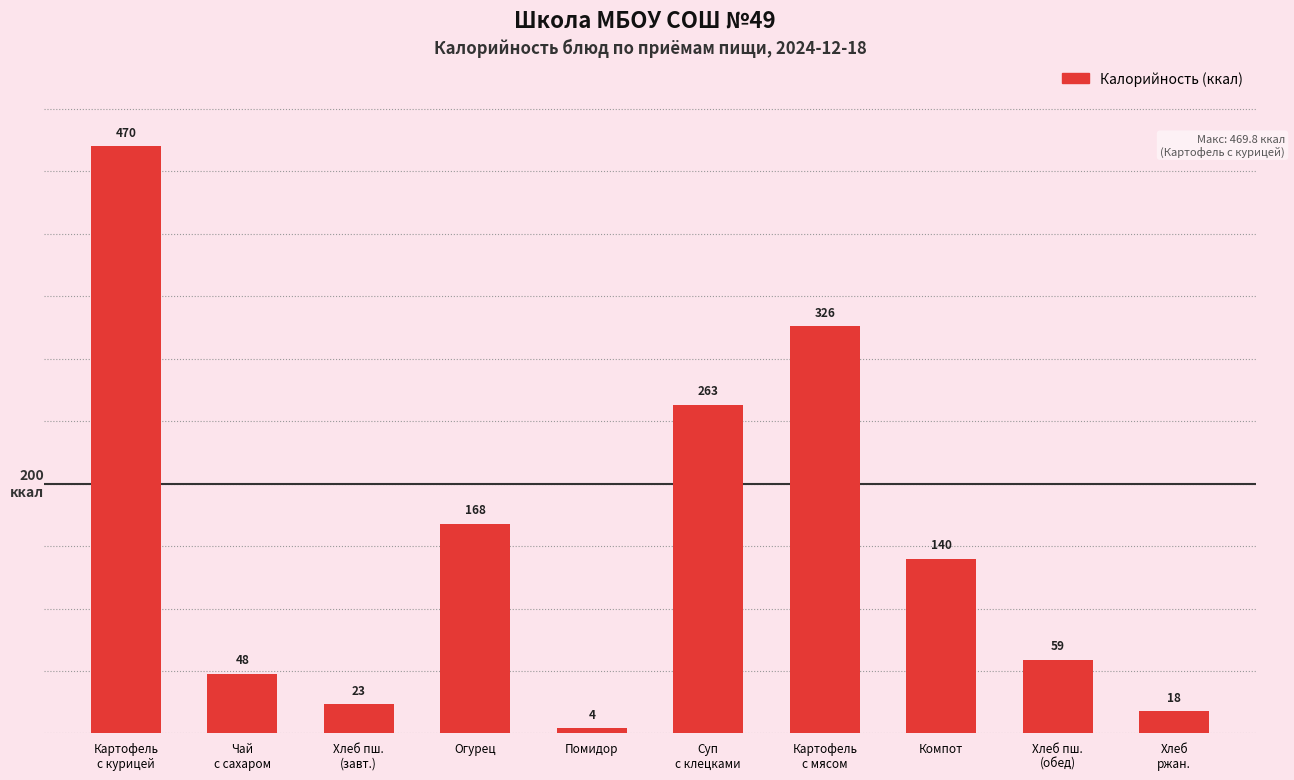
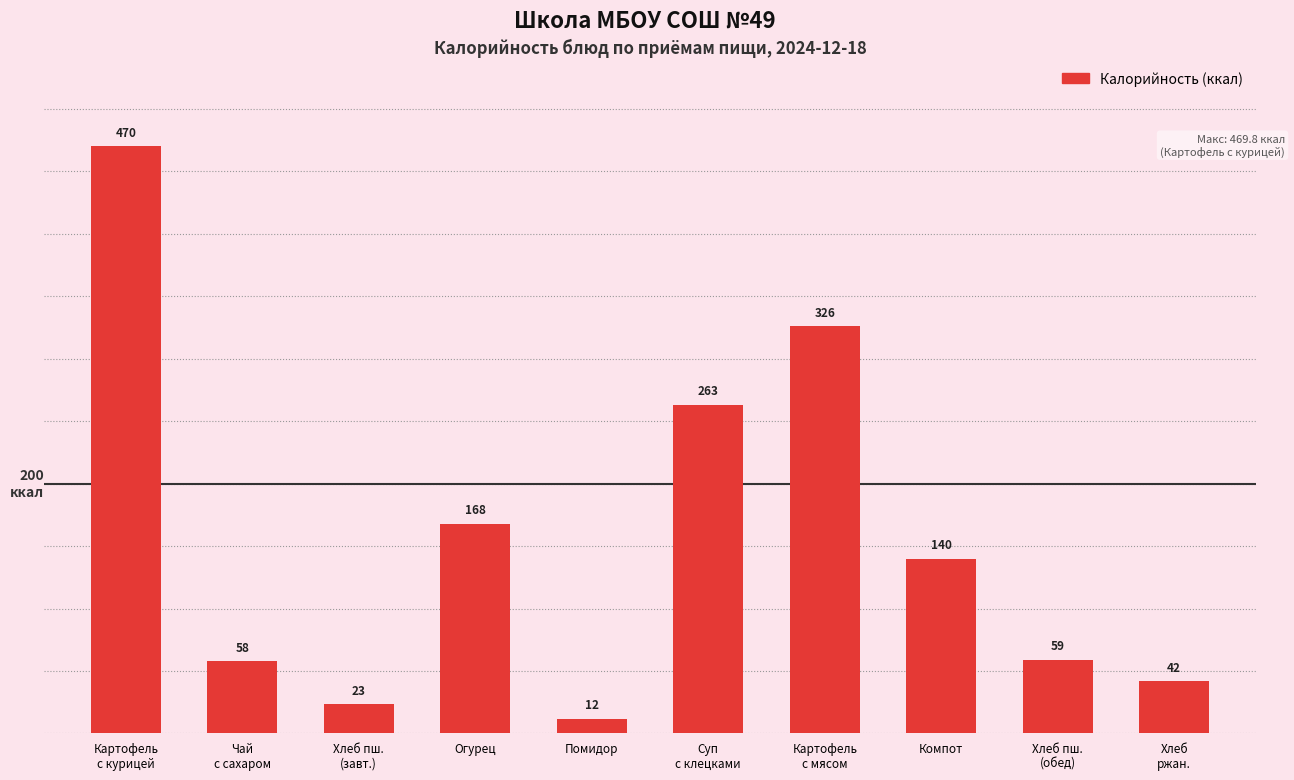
  {
    "Картофель с курицей": 470,
-   "Чай с сахаром": 48,
+   "Чай с сахаром": 58,
    "Хлеб пш. (завт.)": 23,
    "Огурец": 168,
-   "Помидор": 4,
+   "Помидор": 12,
    "Суп с клецками": 263,
    "Картофель с мясом": 326,
    "Компот": 140,
    "Хлеб пш. (обед)": 59,
-   "Хлеб ржан.": 18
+   "Хлеб ржан.": 42
  }
